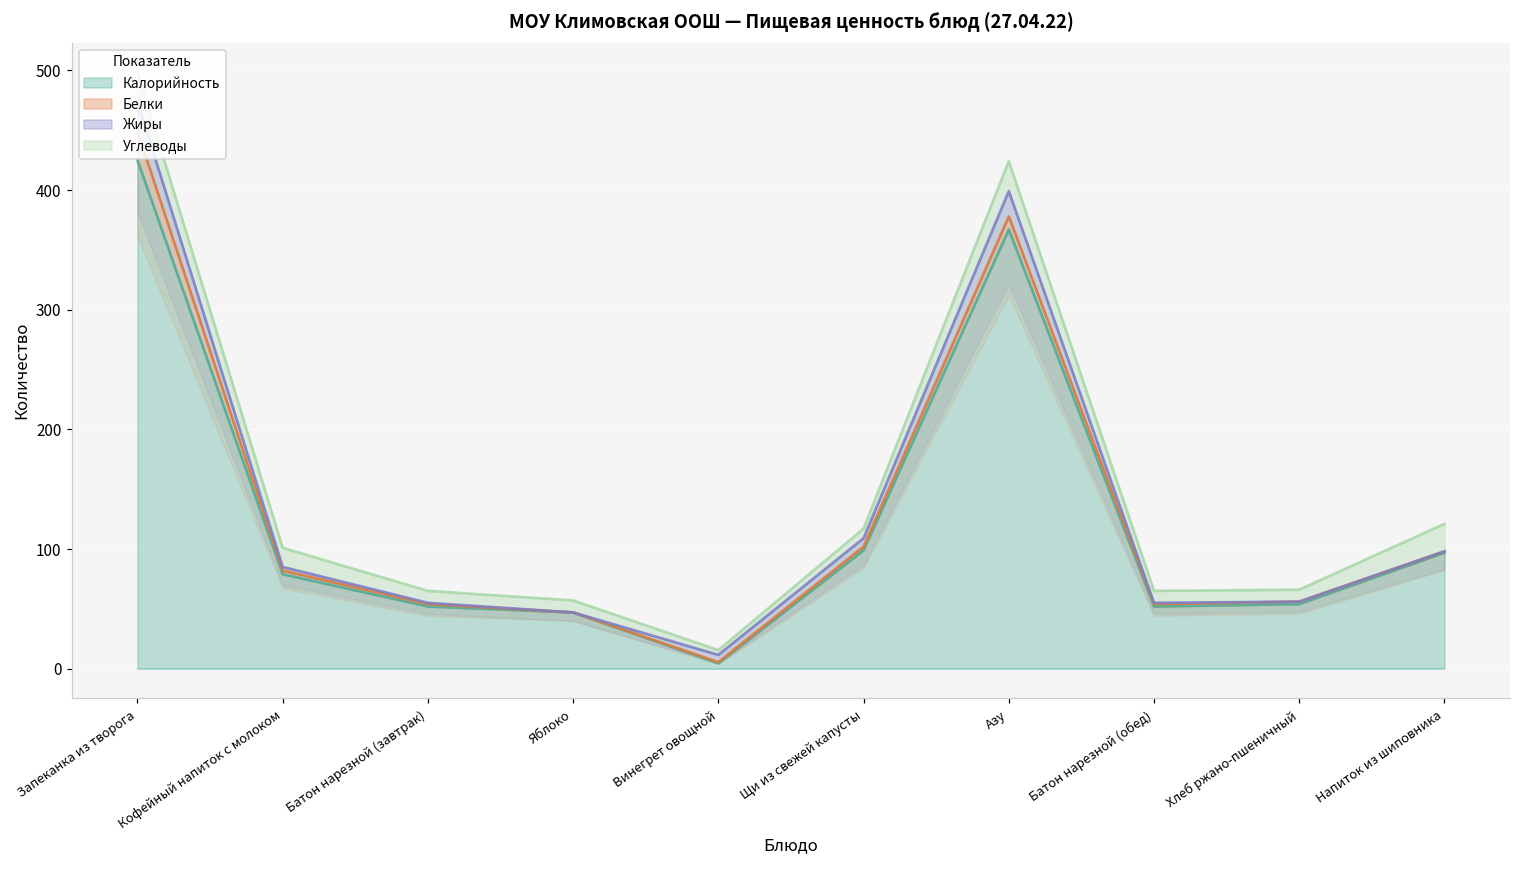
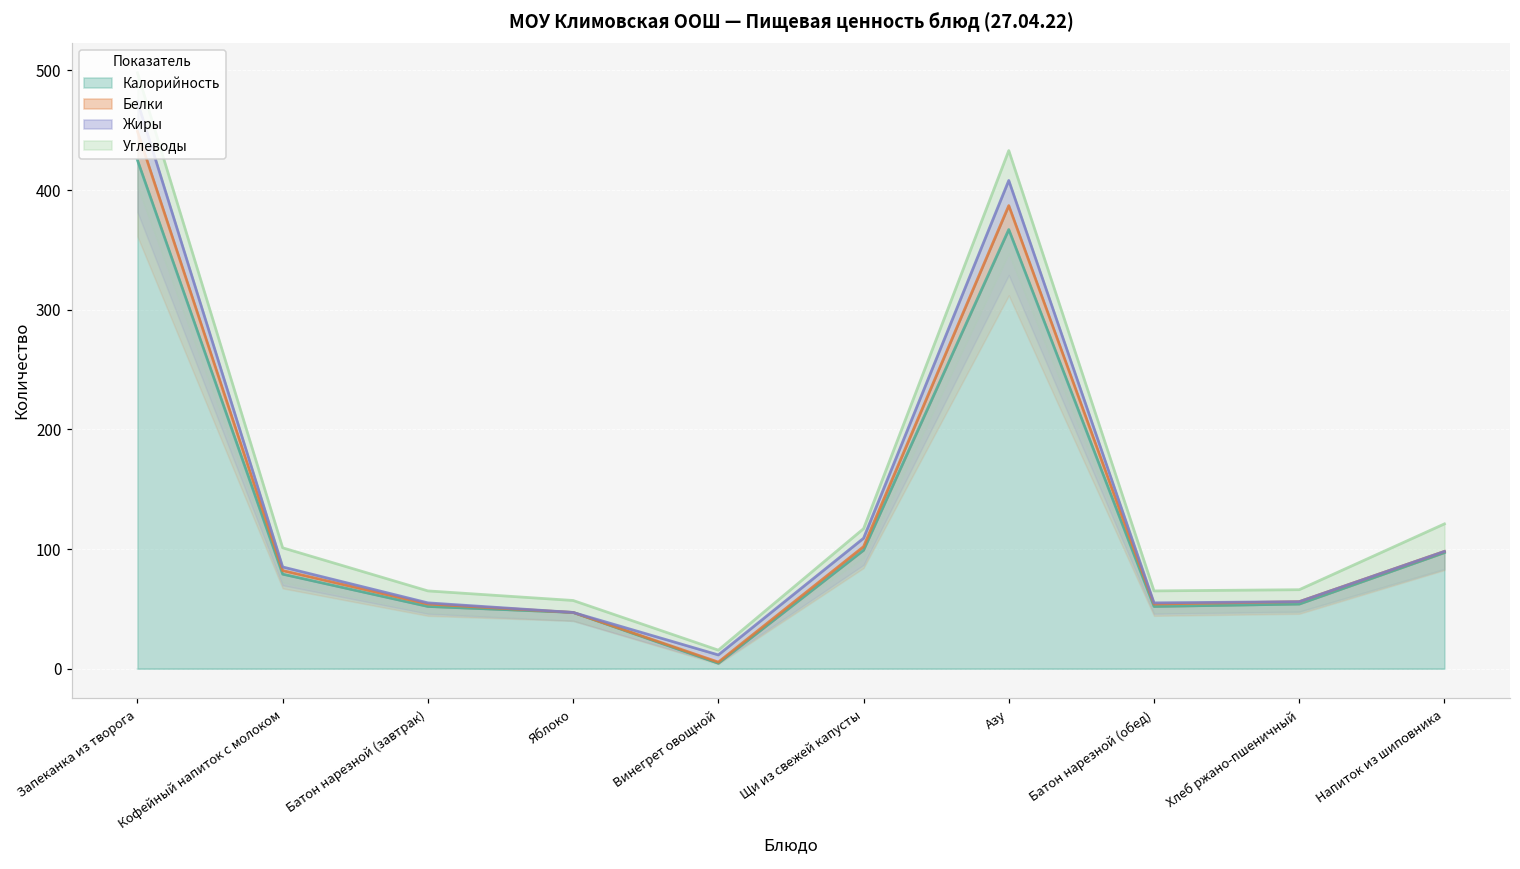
  {
    "Белки": {
      "Кофейный напиток с молоком": 3,
      "Щи из свежей капусты": 3,
-     "Азу": 11
+     "Азу": 20
    }
  }
